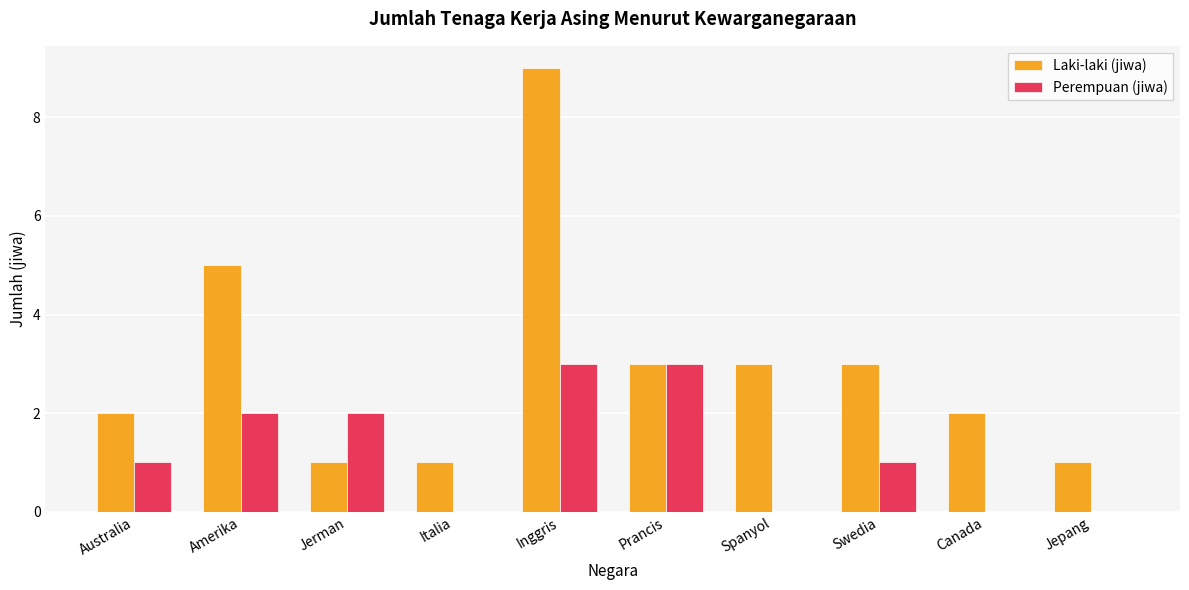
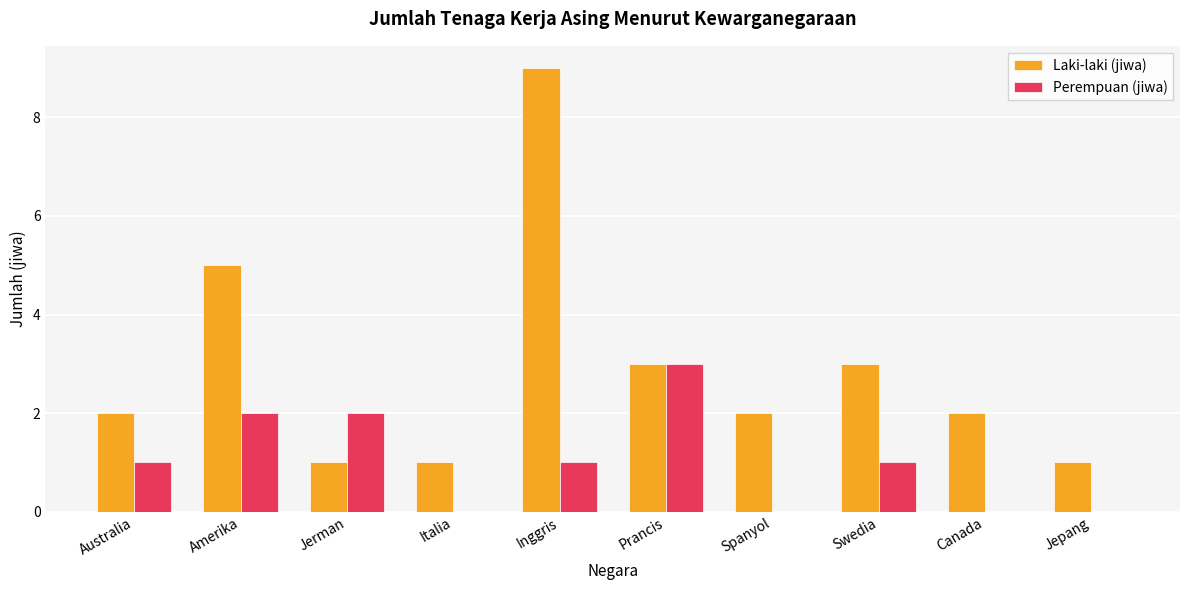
  {
    "Laki-laki (jiwa)": {
      "Australia": 2,
      "Amerika": 5,
      "Jerman": 1,
      "Italia": 1,
      "Inggris": 9,
      "Prancis": 3,
-     "Spanyol": 3,
+     "Spanyol": 2,
      "Swedia": 3,
      "Canada": 2,
      "Jepang": 1
    },
    "Perempuan (jiwa)": {
      "Australia": 1,
      "Amerika": 2,
      "Jerman": 2,
      "Italia": 0,
-     "Inggris": 3,
+     "Inggris": 1,
      "Prancis": 3,
      "Spanyol": 0,
      "Swedia": 1,
      "Canada": 0,
      "Jepang": 0
    }
  }
